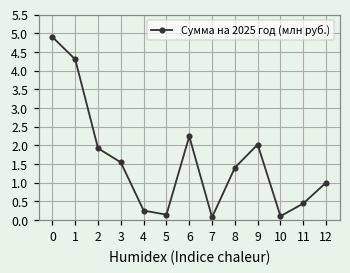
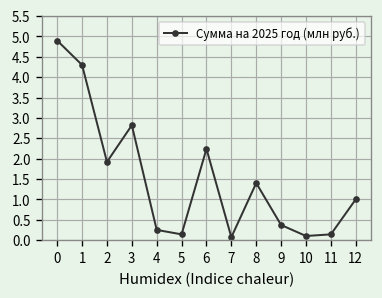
  {
    "0": 4.9,
    "1": 4.3,
    "2": 1.9,
-   "3": 1.5,
+   "3": 2.8,
    "4": 0.3,
    "5": 0.1,
    "6": 2.2,
    "7": 0.1,
    "8": 1.4,
-   "9": 2.0,
+   "9": 0.4,
    "10": 0.1,
-   "11": 0.4,
+   "11": 0.1,
    "12": 1.0
  }
